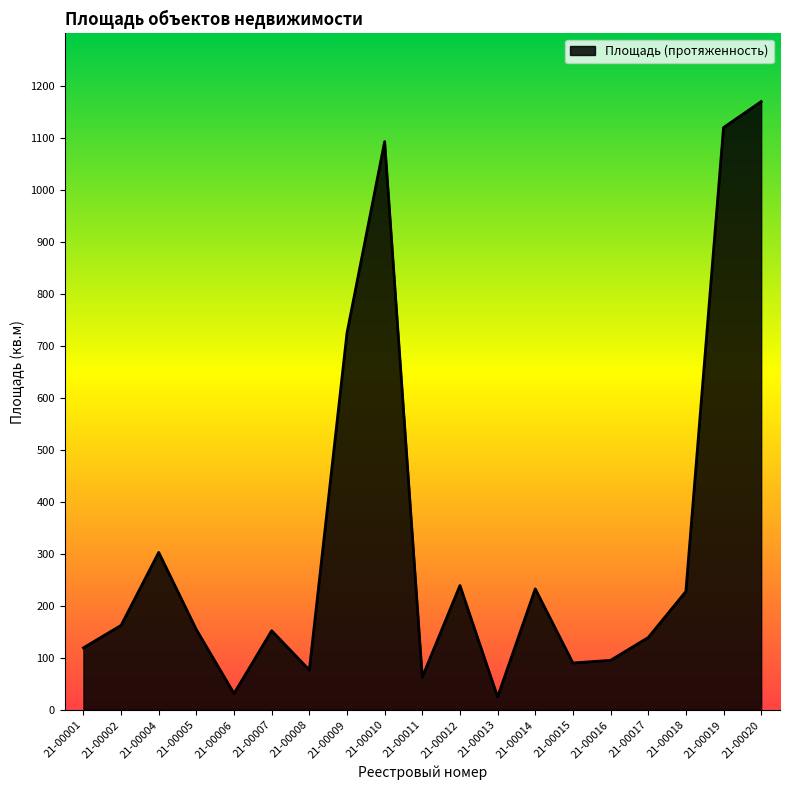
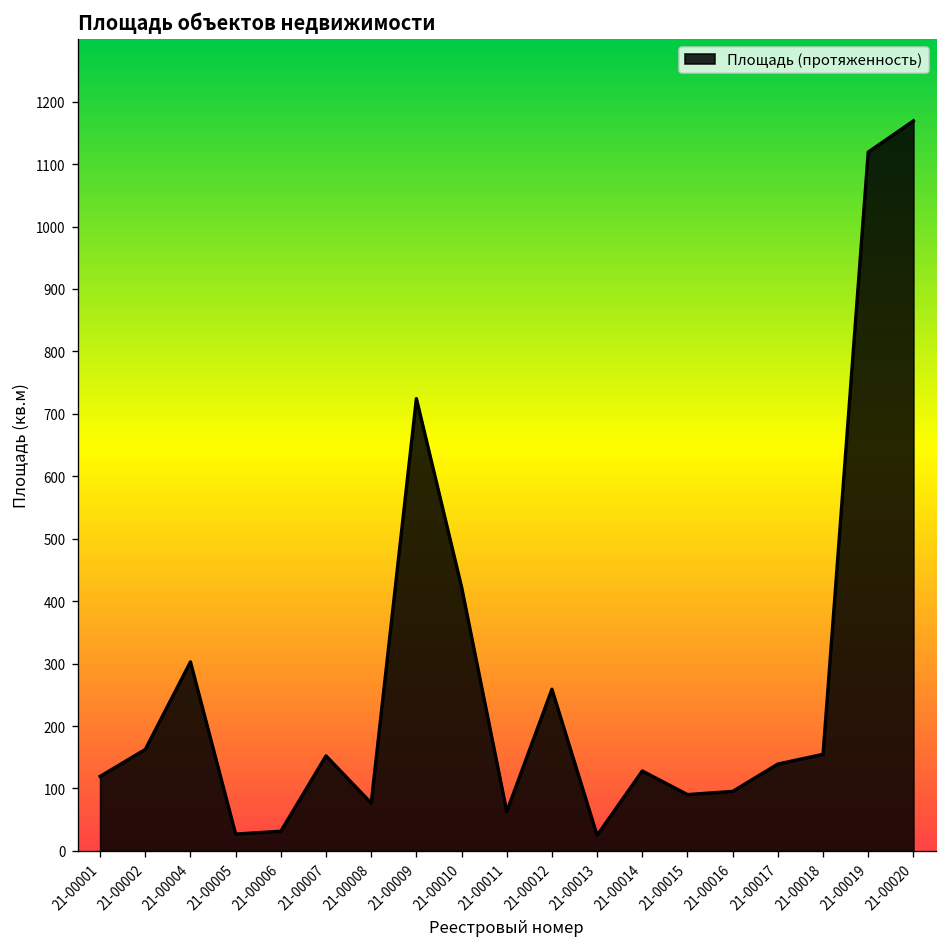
  {
    "21-00001": 120,
    "21-00002": 160,
    "21-00004": 300,
-   "21-00005": 150,
+   "21-00005": 30,
    "21-00006": 30,
    "21-00007": 150,
    "21-00008": 80,
    "21-00009": 720,
-   "21-00010": 1090,
+   "21-00010": 420,
    "21-00011": 60,
-   "21-00012": 240,
+   "21-00012": 260,
    "21-00013": 30,
-   "21-00014": 230,
+   "21-00014": 130,
    "21-00015": 90,
    "21-00016": 100,
    "21-00017": 140,
-   "21-00018": 230,
+   "21-00018": 150,
    "21-00019": 1120,
    "21-00020": 1170
  }
